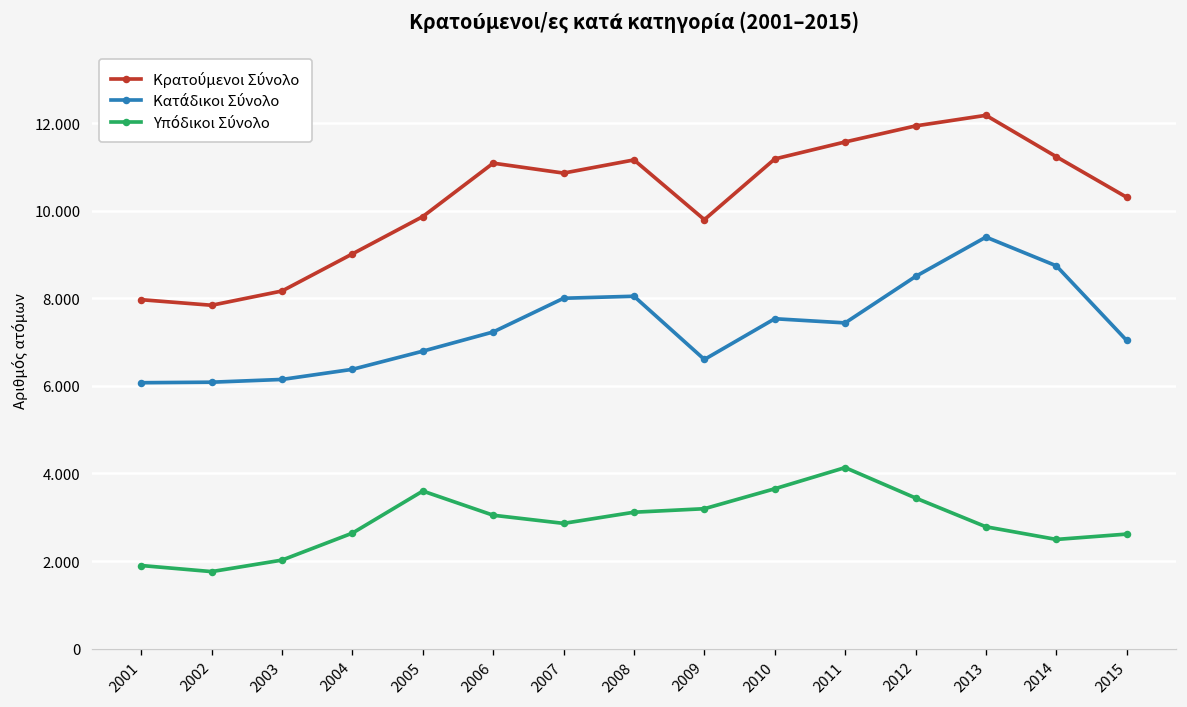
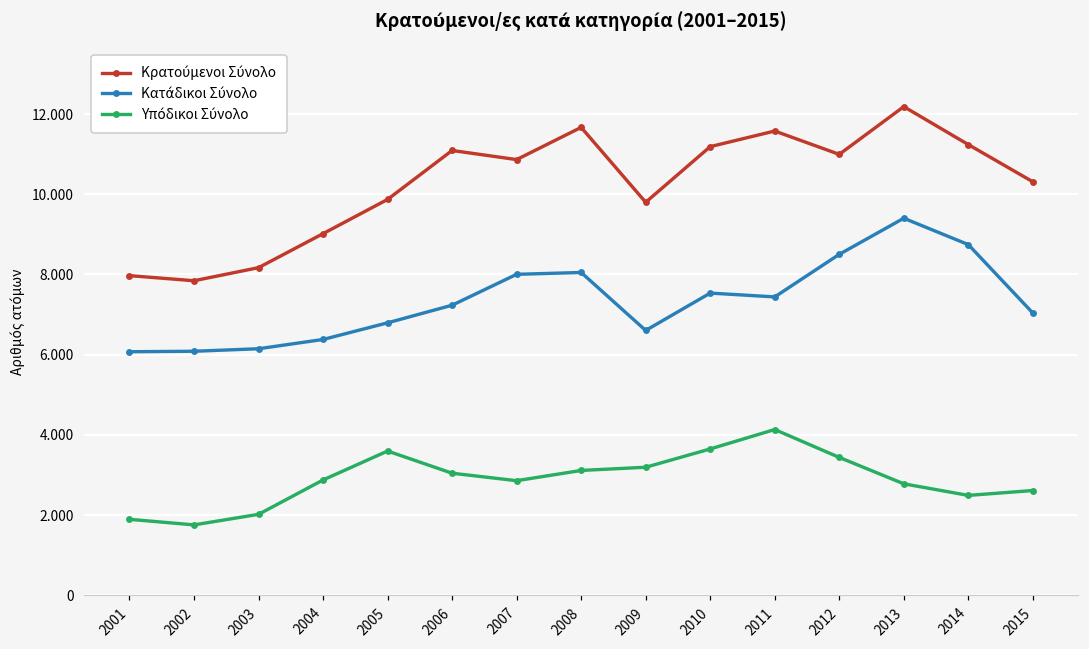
  {
    "Κρατούμενοι Σύνολο": {
      "2001": 8.0,
      "2002": 7.8,
      "2003": 8.2,
      "2004": 9.0,
      "2005": 9.9,
      "2006": 11.1,
      "2007": 10.9,
-     "2008": 11.2,
+     "2008": 11.7,
      "2009": 9.8,
      "2010": 11.2,
      "2011": 11.6,
-     "2012": 11.9,
+     "2012": 11.0,
      "2013": 12.2,
      "2014": 11.2,
      "2015": 10.3
    },
    "Κατάδικοι Σύνολο": {
      "2001": 6.1,
      "2002": 6.1,
      "2003": 6.1,
      "2004": 6.4,
      "2005": 6.8,
      "2006": 7.2,
      "2007": 8.0,
      "2008": 8.1,
      "2009": 6.6,
      "2010": 7.5,
      "2011": 7.4,
      "2012": 8.5,
      "2013": 9.4,
      "2014": 8.7,
      "2015": 7.0
    },
    "Υπόδικοι Σύνολο": {
      "2001": 1.9,
      "2002": 1.8,
      "2003": 2.0,
-     "2004": 2.6,
+     "2004": 2.9,
      "2005": 3.6,
      "2006": 3.0,
      "2007": 2.9,
      "2008": 3.1,
      "2009": 3.2,
      "2010": 3.7,
      "2011": 4.1,
      "2012": 3.4,
      "2013": 2.8,
      "2014": 2.5,
      "2015": 2.6
    }
  }
